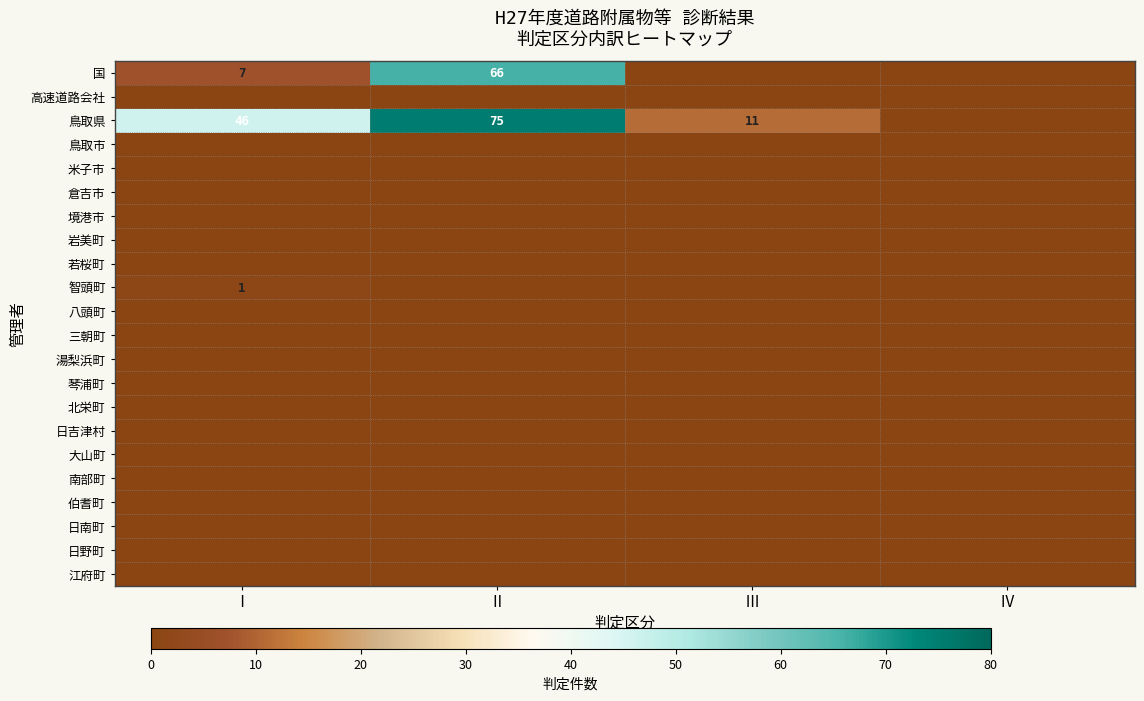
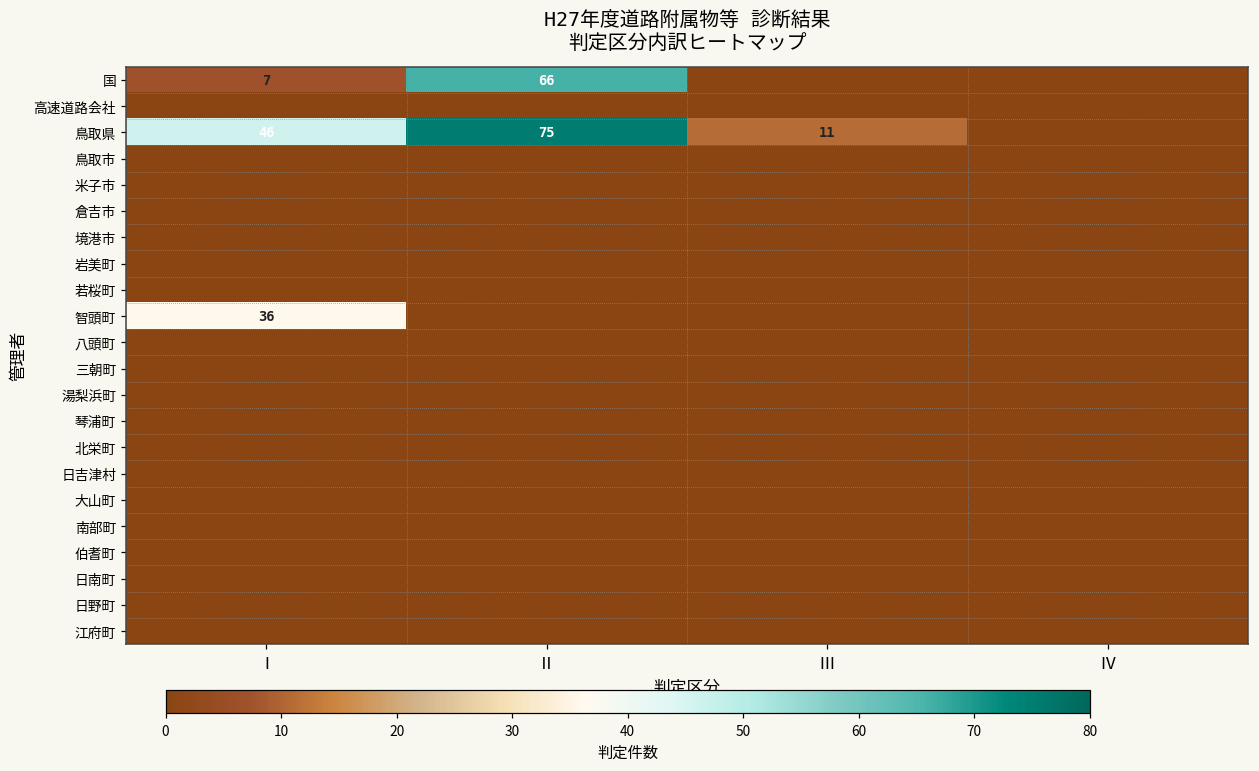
  {
    "国": {
      "Ⅰ": 7,
      "Ⅱ": 66
    },
    "鳥取県": {
      "Ⅱ": 75,
      "Ⅲ": 11
    },
    "智頭町": {
-     "Ⅰ": 1
+     "Ⅰ": 36
    }
  }
